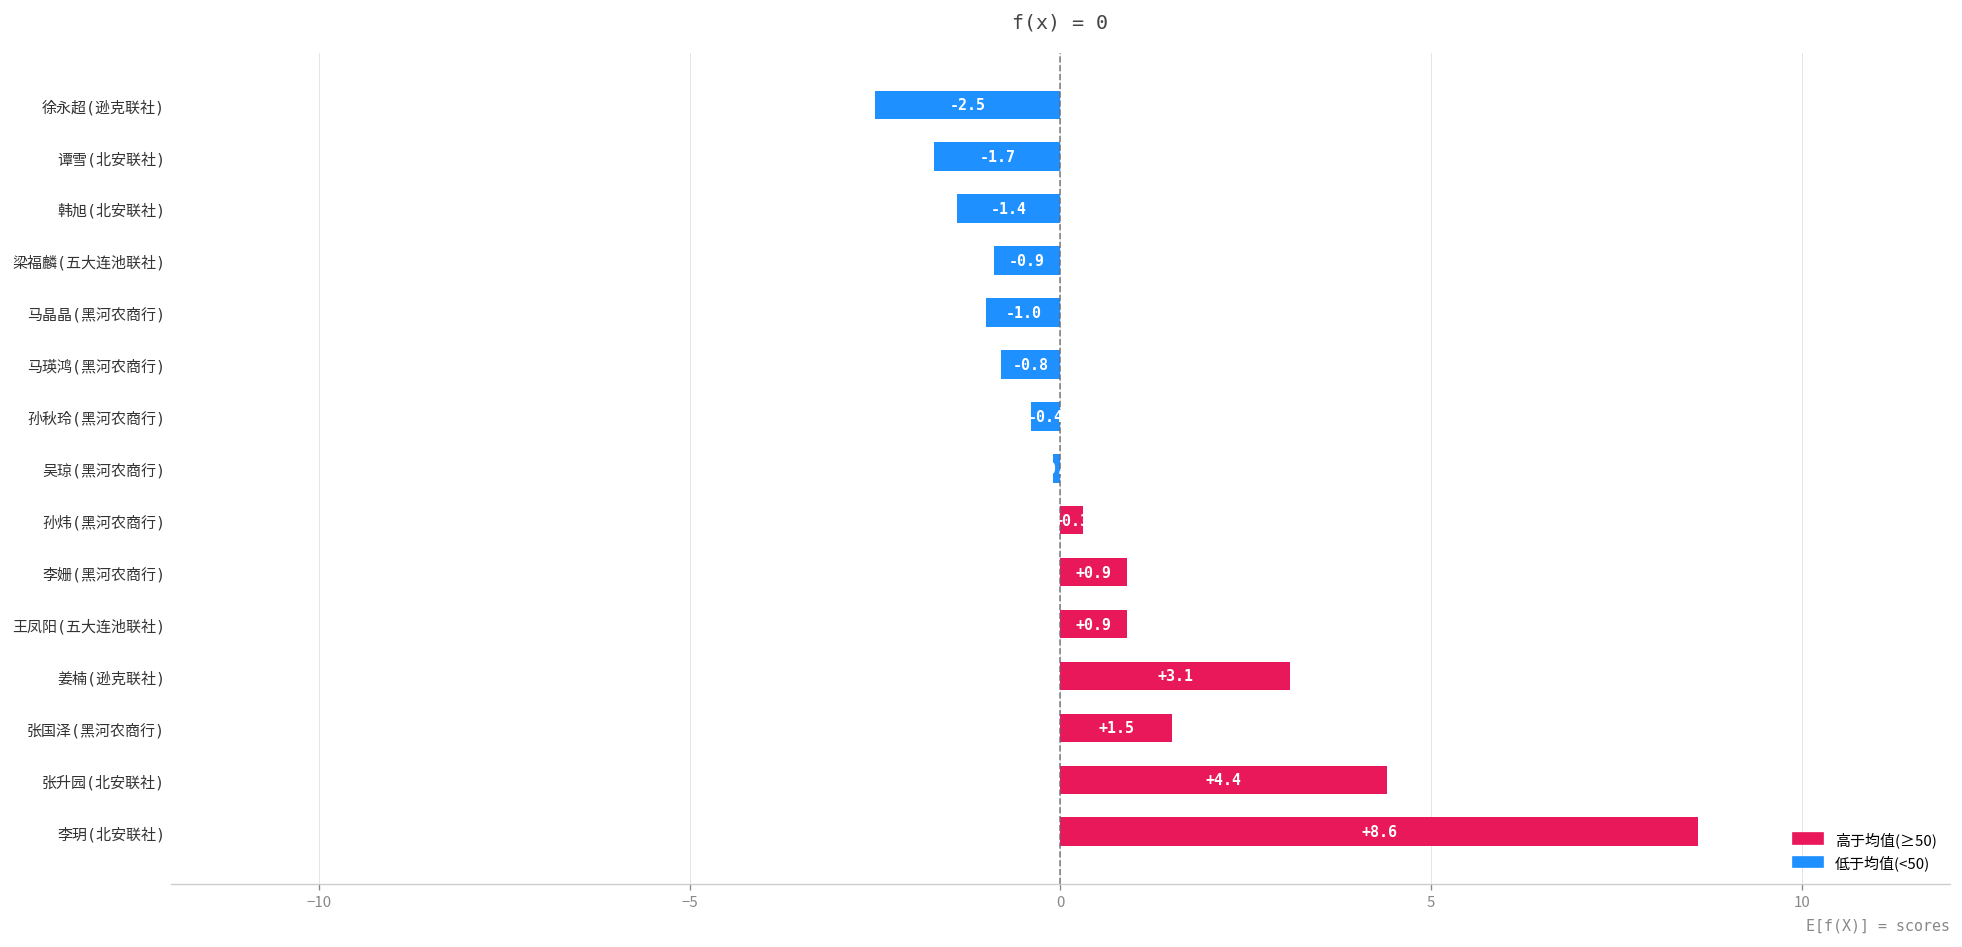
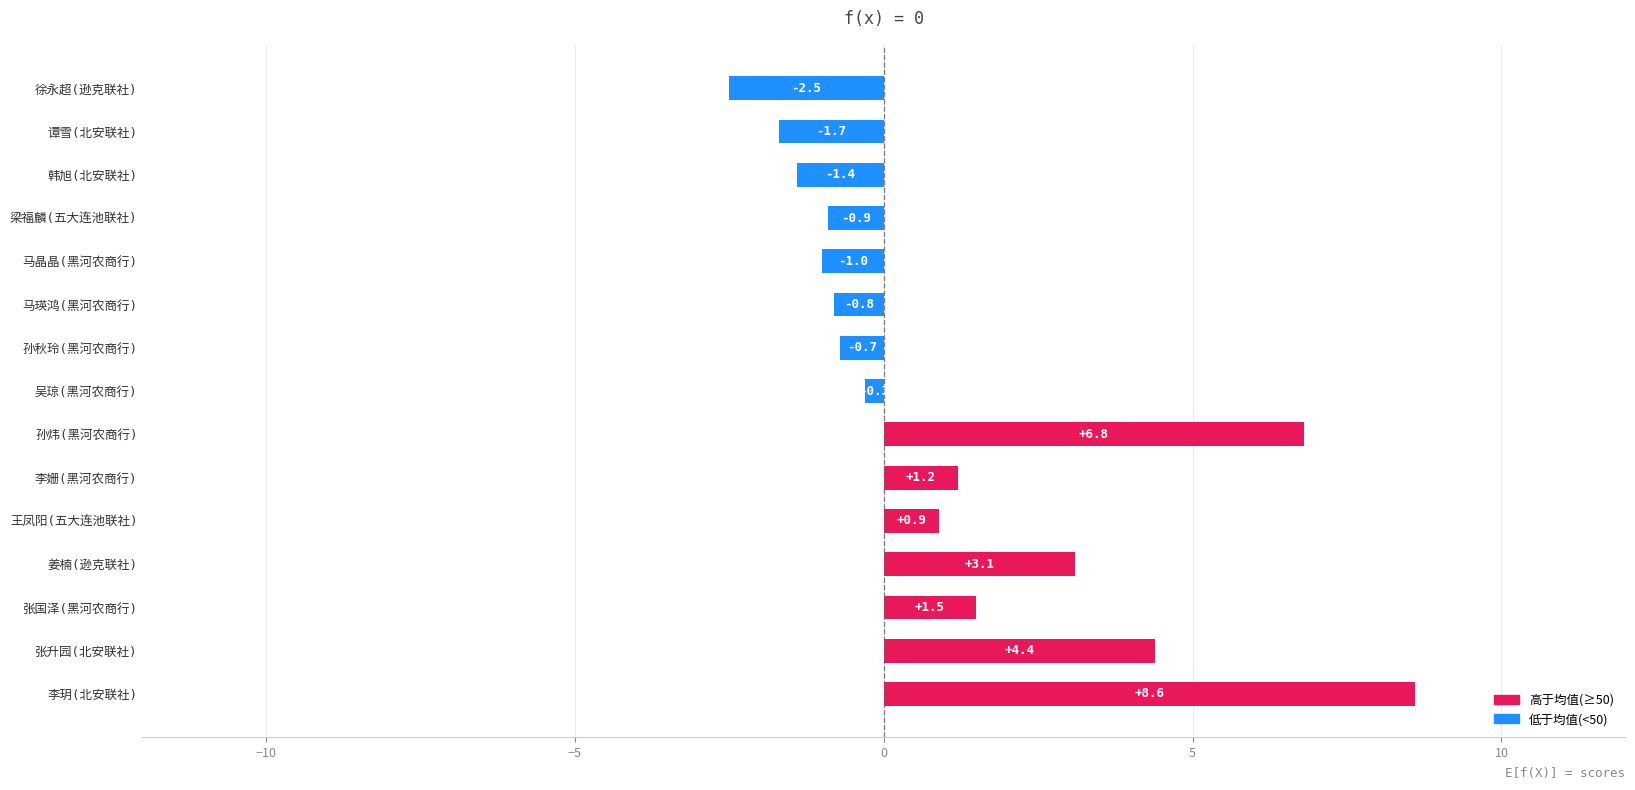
  {
    "徐永超(逊克联社)": "-2.5",
    "谭雪(北安联社)": "-1.7",
    "韩旭(北安联社)": "-1.4",
    "梁福麟(五大连池联社)": "-0.9",
    "马晶晶(黑河农商行)": "-1.0",
    "马瑛鸿(黑河农商行)": "-0.8",
-   "孙秋玲(黑河农商行)": "-0.4",
-   "吴琼(黑河农商行)": "-0.1",
-   "孙炜(黑河农商行)": "+0.3",
-   "李姗(黑河农商行)": "+0.9",
+   "孙秋玲(黑河农商行)": "-0.7",
+   "吴琼(黑河农商行)": "-0.3",
+   "孙炜(黑河农商行)": "+6.8",
+   "李姗(黑河农商行)": "+1.2",
    "王凤阳(五大连池联社)": "+0.9",
    "姜楠(逊克联社)": "+3.1",
    "张国泽(黑河农商行)": "+1.5",
    "张升园(北安联社)": "+4.4",
    "李玥(北安联社)": "+8.6"
  }
